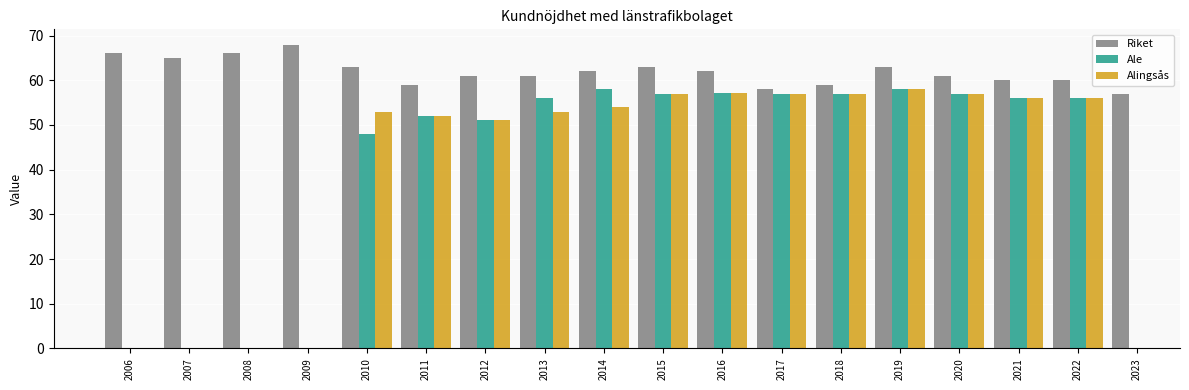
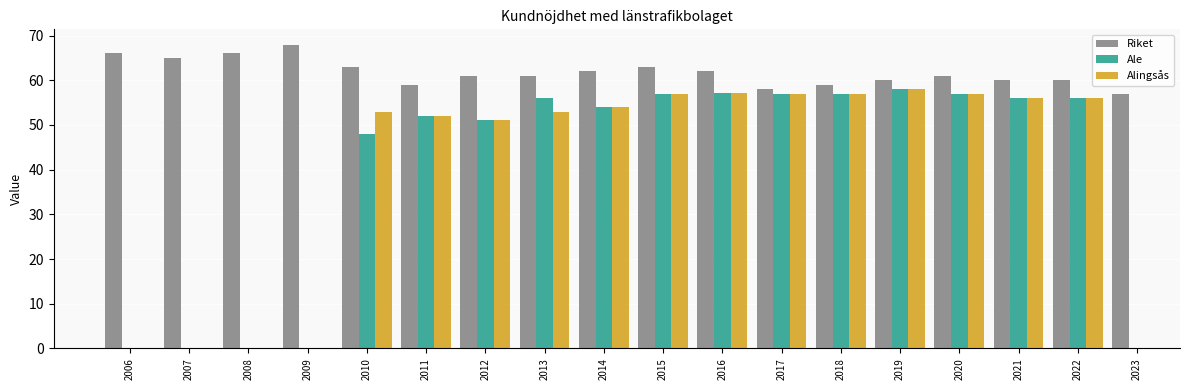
  {
    "Riket": {
      "2006": 66,
      "2007": 65,
      "2008": 66,
      "2009": 68,
      "2010": 63,
      "2011": 59,
      "2012": 61,
      "2013": 61,
      "2014": 62,
      "2015": 63,
      "2016": 62,
      "2017": 58,
      "2018": 59,
-     "2019": 63,
+     "2019": 60,
      "2020": 61,
      "2021": 60,
      "2022": 60,
      "2023": 57
    },
    "Ale": {
      "2010": 48,
      "2011": 52,
      "2012": 51,
      "2013": 56,
-     "2014": 58,
+     "2014": 54,
      "2015": 57,
      "2016": 57,
      "2017": 57,
      "2018": 57,
      "2019": 58,
      "2020": 57,
      "2021": 56,
      "2022": 56
    }
  }
